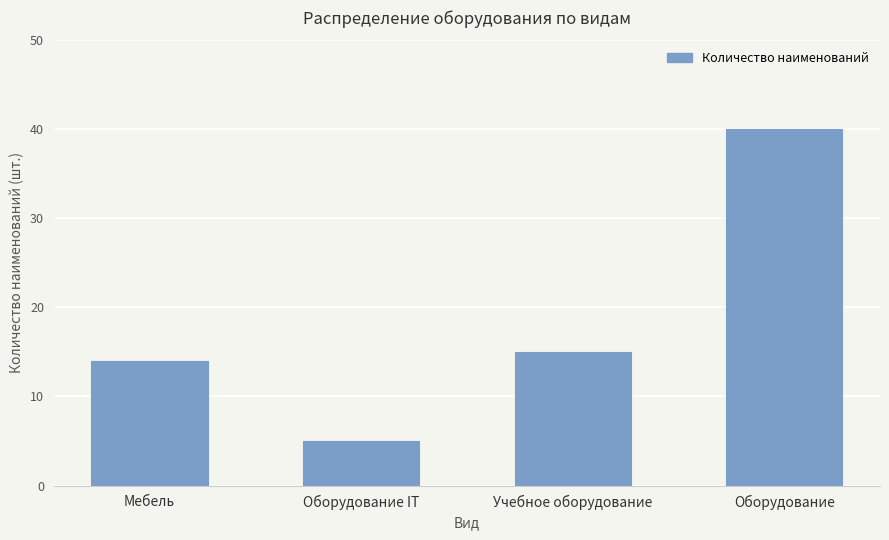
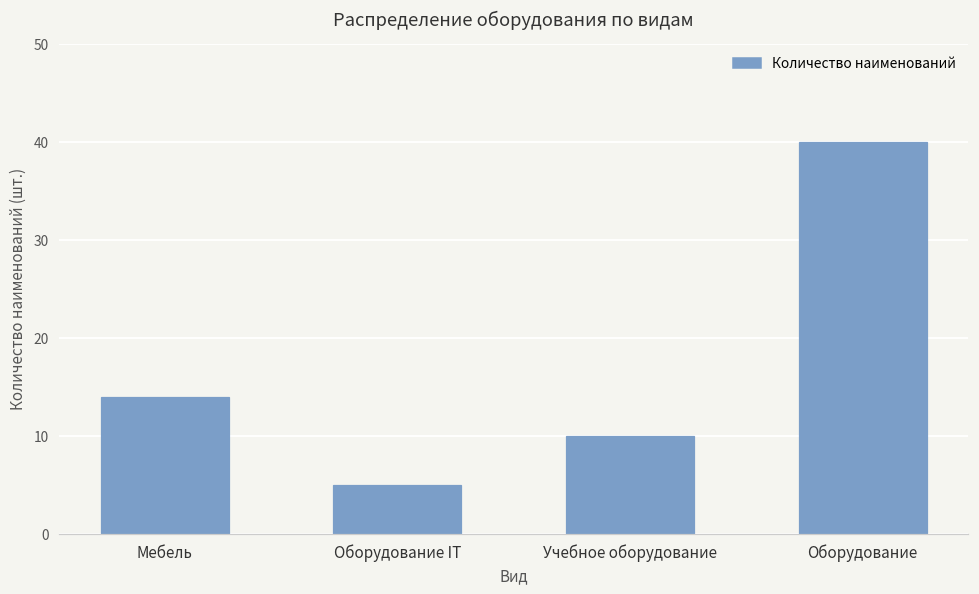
  {
    "Мебель": 14,
    "Оборудование IT": 5,
-   "Учебное оборудование": 15,
+   "Учебное оборудование": 10,
    "Оборудование": 40
  }
